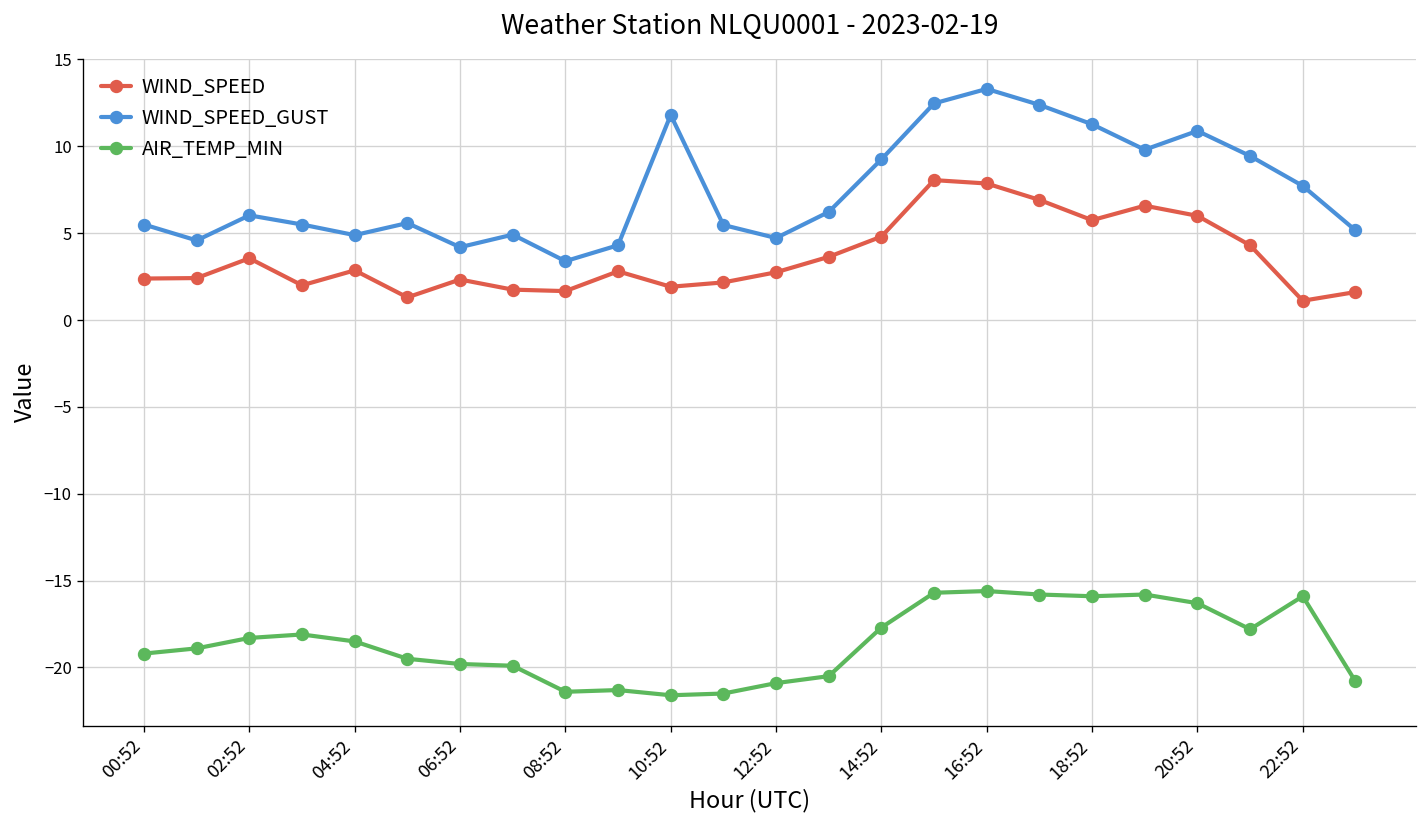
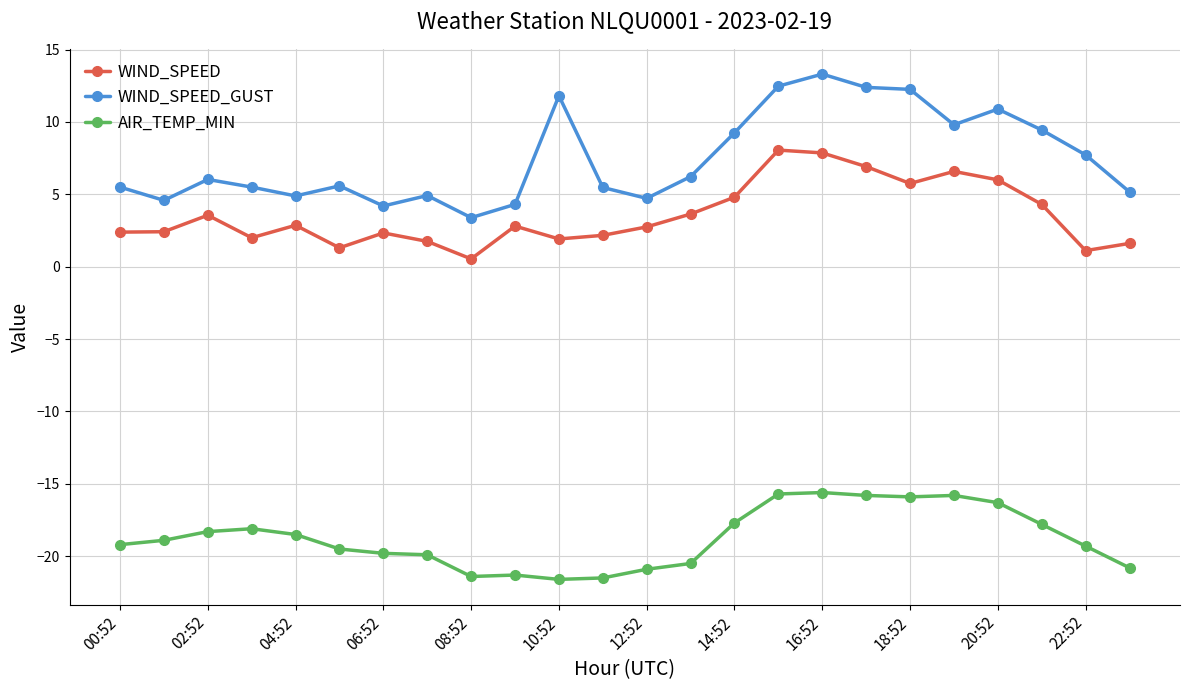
  {
    "WIND_SPEED": {
      "00:52": 2.4,
      "02:52": 3.6,
      "04:52": 2.9,
      "06:52": 2.3,
-     "08:52": 1.7,
+     "08:52": 0.5,
      "10:52": 1.9,
      "12:52": 2.8,
      "14:52": 4.8,
      "16:52": 7.9,
      "18:52": 5.8,
      "20:52": 6.0,
      "22:52": 1.1
    },
    "WIND_SPEED_GUST": {
      "00:52": 5.5,
      "02:52": 6.0,
      "04:52": 4.9,
      "06:52": 4.2,
      "08:52": 3.4,
      "10:52": 11.8,
      "12:52": 4.7,
      "14:52": 9.2,
      "16:52": 13.3,
-     "18:52": 11.3,
+     "18:52": 12.3,
      "20:52": 10.9,
      "22:52": 7.7
    },
    "AIR_TEMP_MIN": {
      "00:52": -19.2,
      "02:52": -18.3,
      "04:52": -18.5,
      "06:52": -19.8,
      "08:52": -21.4,
      "10:52": -21.6,
      "12:52": -20.9,
      "14:52": -17.7,
      "16:52": -15.6,
      "18:52": -15.9,
      "20:52": -16.3,
-     "22:52": -15.9
+     "22:52": -19.3
    }
  }
